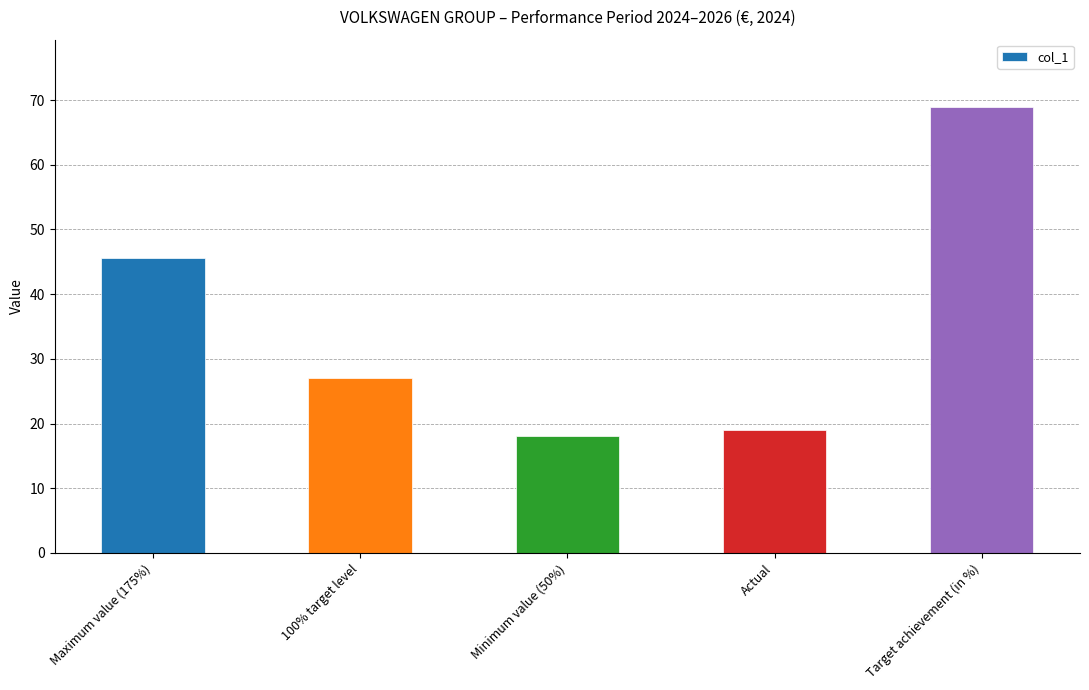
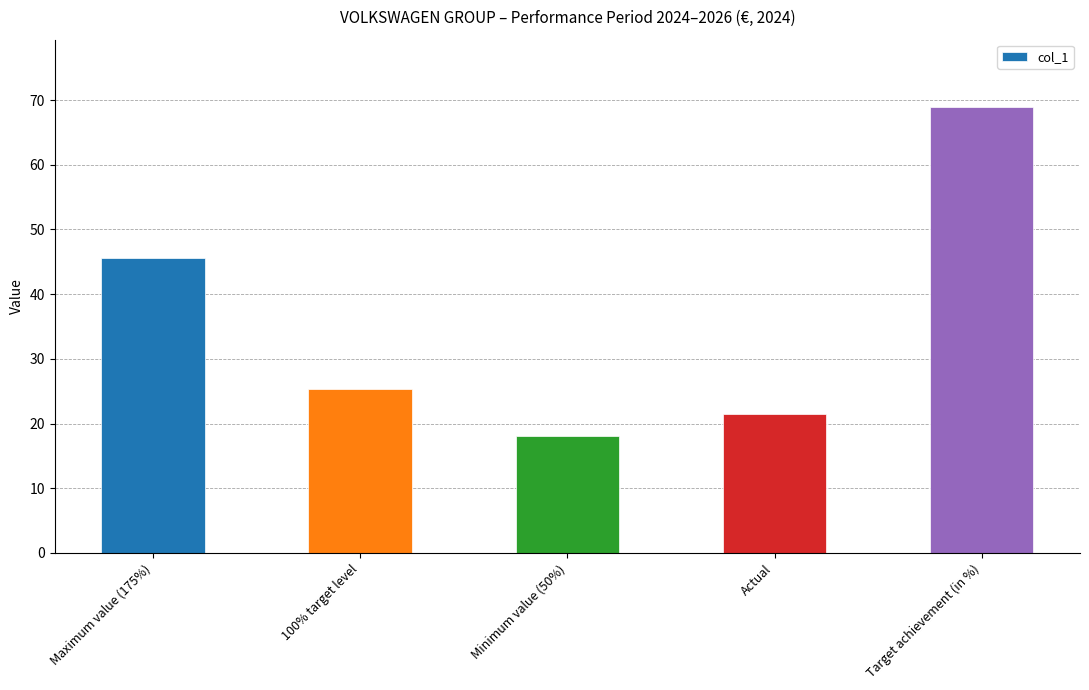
  {
    "Maximum value (175%)": 46,
-   "100% target level": 27,
+   "100% target level": 25,
    "Minimum value (50%)": 18,
-   "Actual": 19,
+   "Actual": 21,
    "Target achievement (in %)": 69
  }
